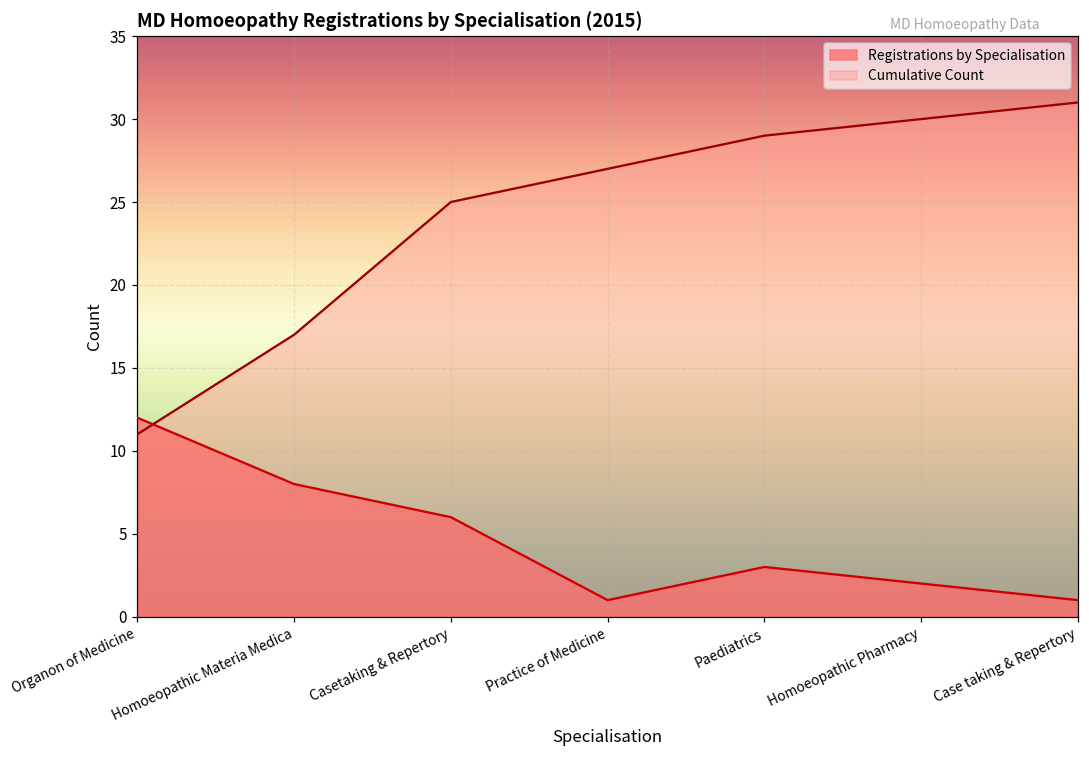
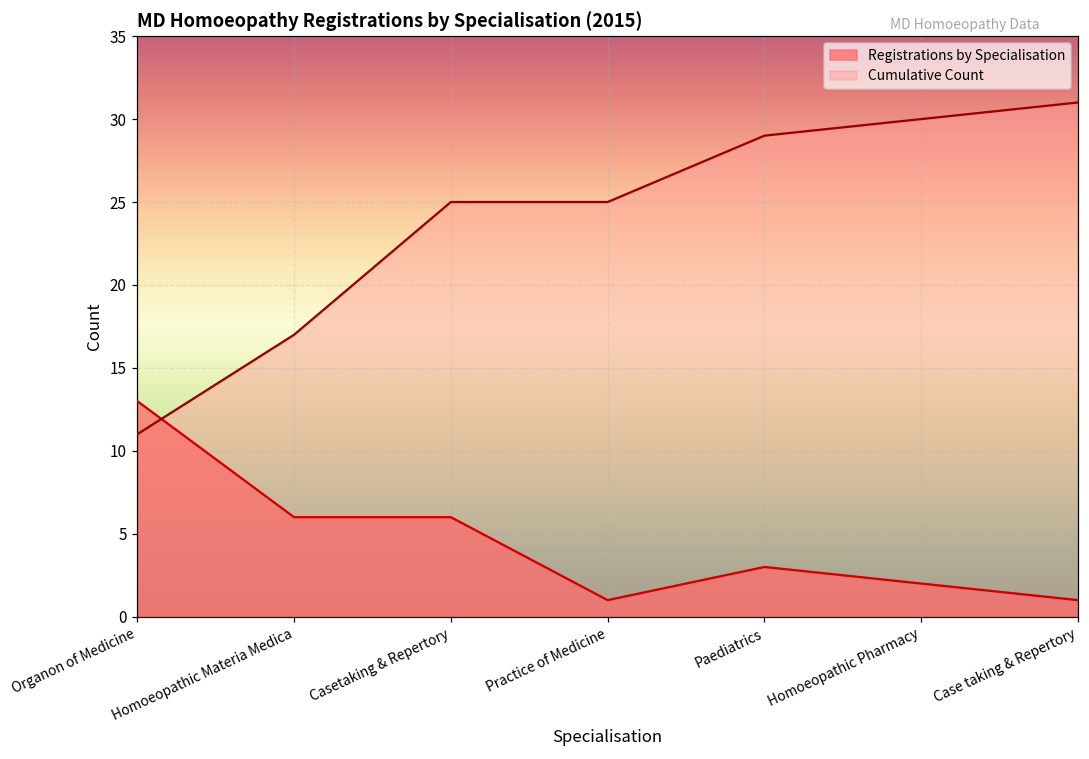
  {
    "Registrations by Specialisation": {
-     "Organon of Medicine": 12,
-     "Homoeopathic Materia Medica": 8,
+     "Organon of Medicine": 13,
+     "Homoeopathic Materia Medica": 6,
      "Casetaking & Repertory": 6,
      "Practice of Medicine": 1,
      "Paediatrics": 3,
      "Homoeopathic Pharmacy": 2,
      "Case taking & Repertory": 1
    },
    "Cumulative Count": {
      "Organon of Medicine": 11,
      "Homoeopathic Materia Medica": 17,
      "Casetaking & Repertory": 25,
-     "Practice of Medicine": 27,
+     "Practice of Medicine": 25,
      "Paediatrics": 29,
      "Homoeopathic Pharmacy": 30,
      "Case taking & Repertory": 31
    }
  }
